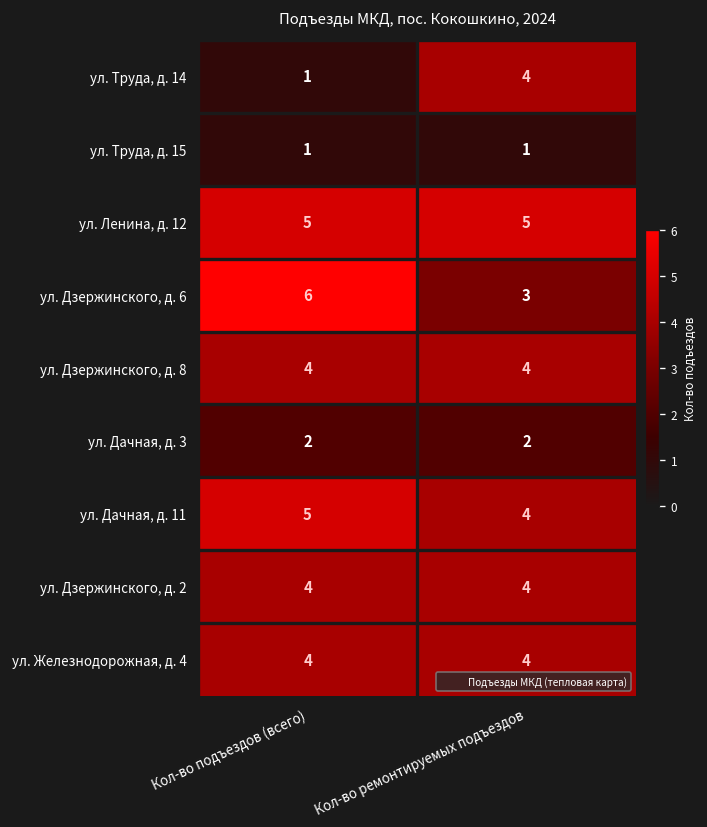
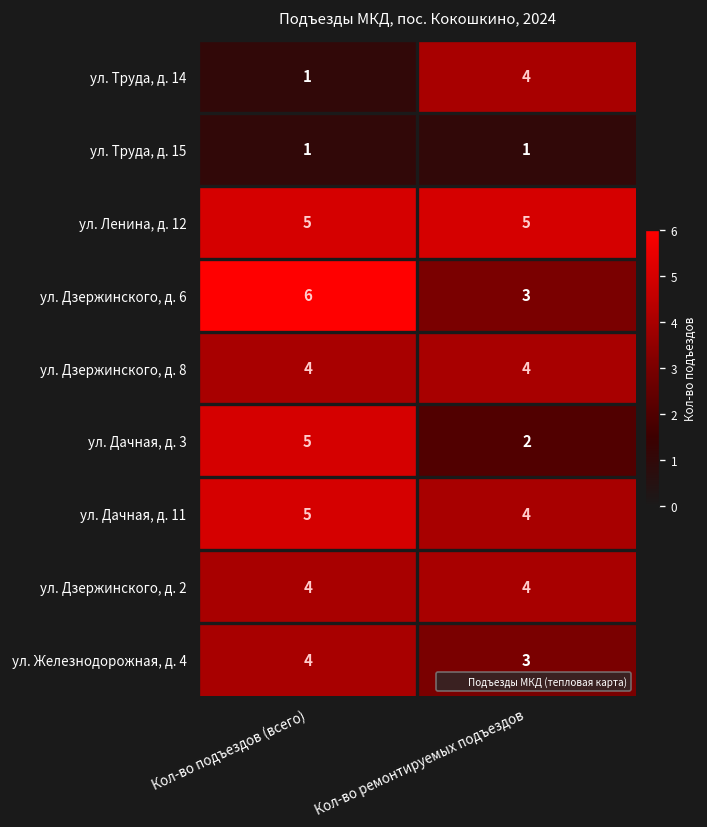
  {
    "ул. Труда, д. 14": {
      "Кол-во подъездов (всего)": 1,
      "Кол-во ремонтируемых подъездов": 4
    },
    "ул. Труда, д. 15": {
      "Кол-во подъездов (всего)": 1,
      "Кол-во ремонтируемых подъездов": 1
    },
    "ул. Ленина, д. 12": {
      "Кол-во подъездов (всего)": 5,
      "Кол-во ремонтируемых подъездов": 5
    },
    "ул. Дзержинского, д. 6": {
      "Кол-во подъездов (всего)": 6,
      "Кол-во ремонтируемых подъездов": 3
    },
    "ул. Дзержинского, д. 8": {
      "Кол-во подъездов (всего)": 4,
      "Кол-во ремонтируемых подъездов": 4
    },
    "ул. Дачная, д. 3": {
-     "Кол-во подъездов (всего)": 2,
+     "Кол-во подъездов (всего)": 5,
      "Кол-во ремонтируемых подъездов": 2
    },
    "ул. Дачная, д. 11": {
      "Кол-во подъездов (всего)": 5,
      "Кол-во ремонтируемых подъездов": 4
    },
    "ул. Дзержинского, д. 2": {
      "Кол-во подъездов (всего)": 4,
      "Кол-во ремонтируемых подъездов": 4
    },
    "ул. Железнодорожная, д. 4": {
      "Кол-во подъездов (всего)": 4,
-     "Кол-во ремонтируемых подъездов": 4
+     "Кол-во ремонтируемых подъездов": 3
    }
  }
